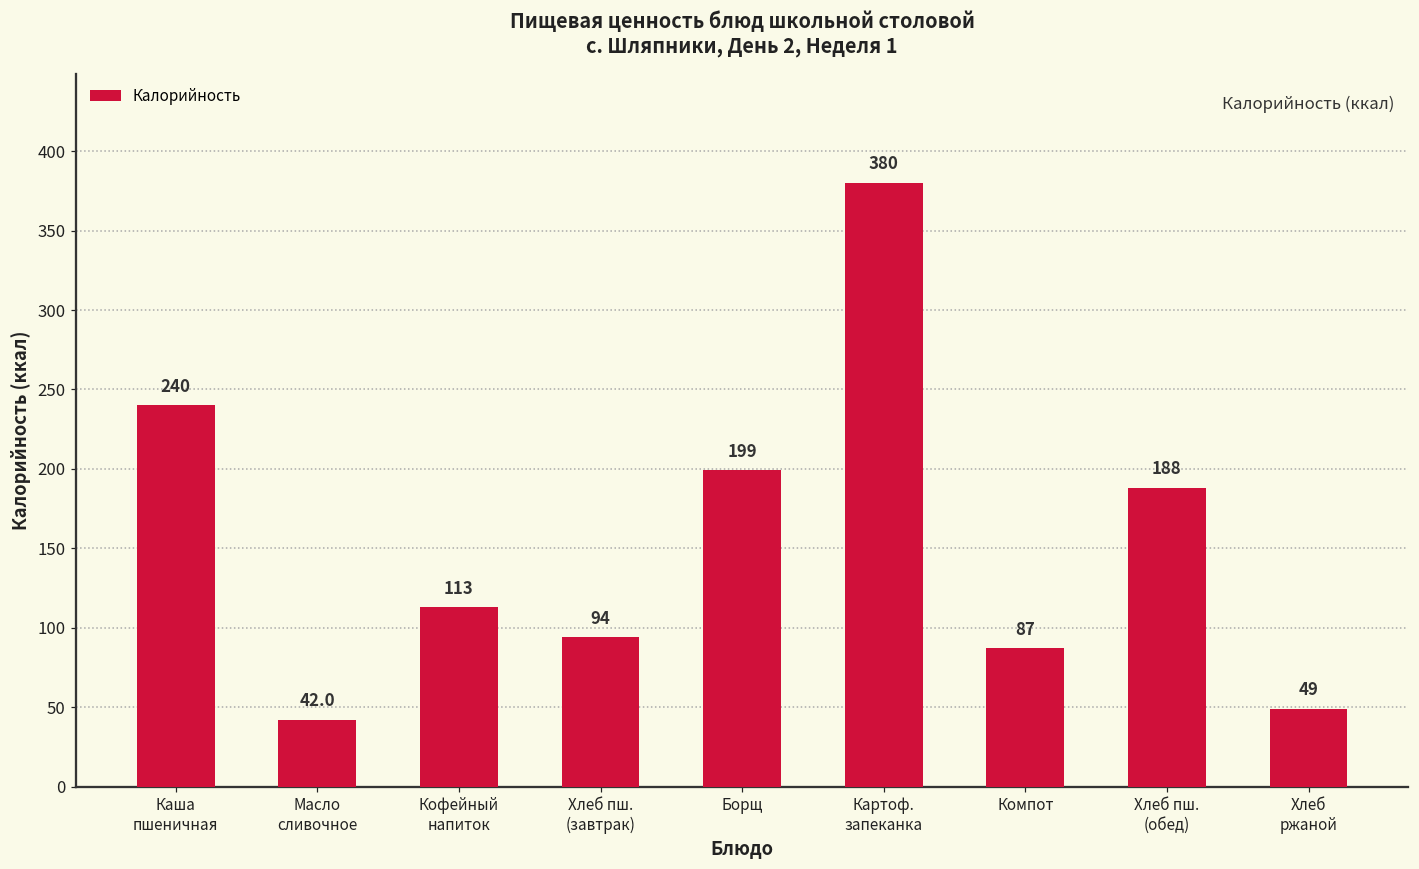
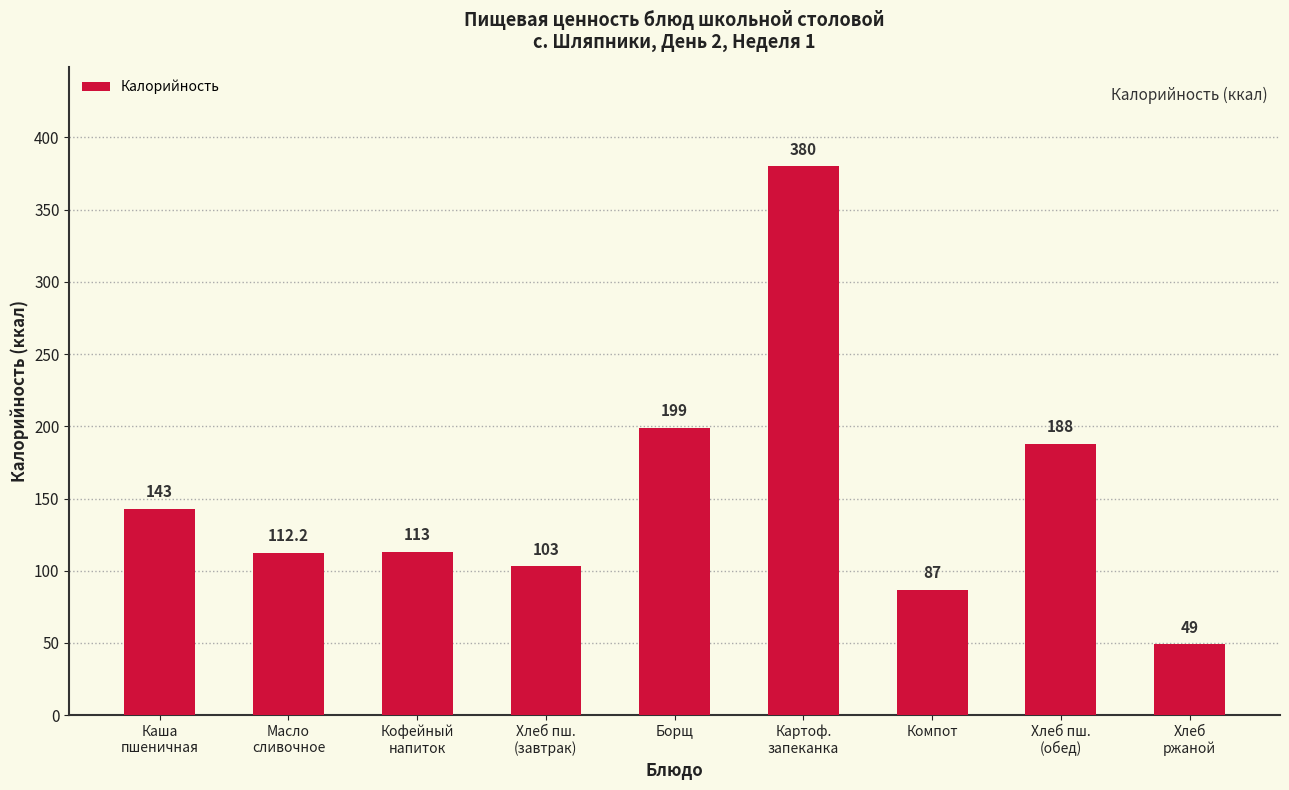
  {
-   "Каша пшеничная": 240,
-   "Масло сливочное": 42.0,
+   "Каша пшеничная": 143,
+   "Масло сливочное": 112.2,
    "Кофейный напиток": 113,
-   "Хлеб пш. (завтрак)": 94,
+   "Хлеб пш. (завтрак)": 103,
    "Борщ": 199,
    "Картоф. запеканка": 380,
    "Компот": 87,
    "Хлеб пш. (обед)": 188,
    "Хлеб ржаной": 49
  }
